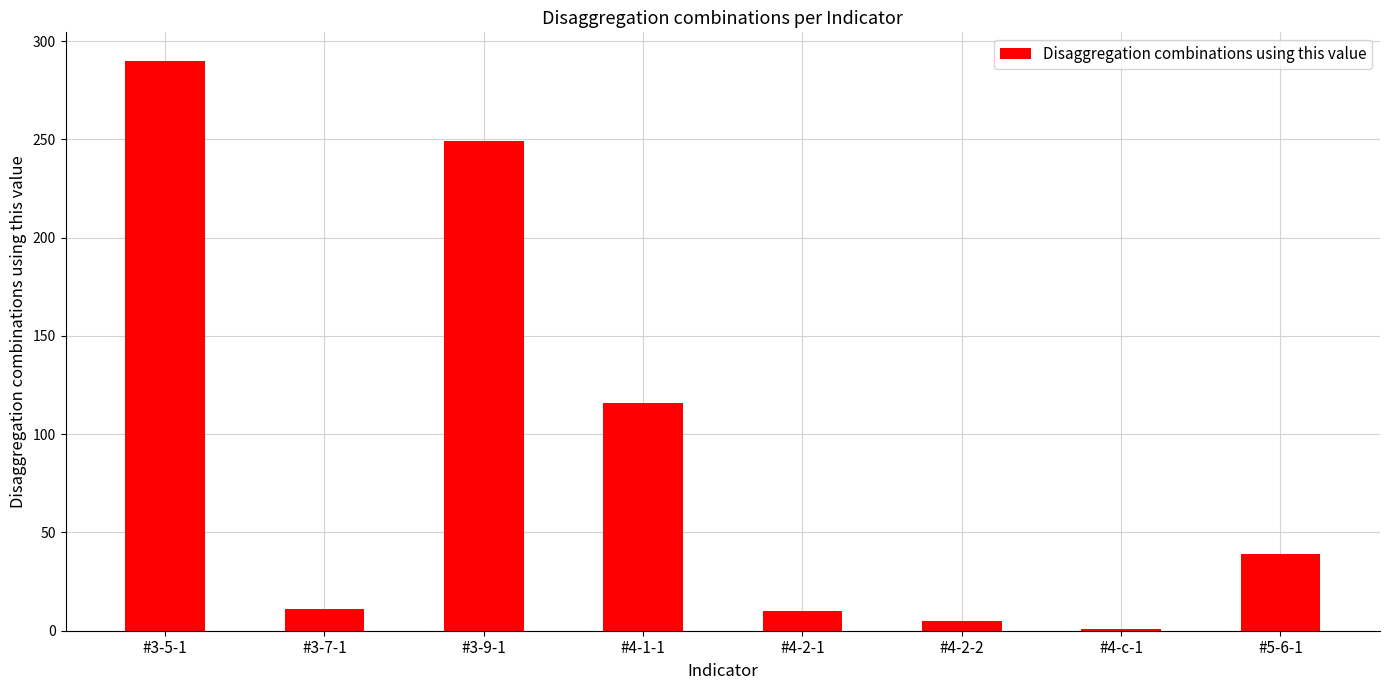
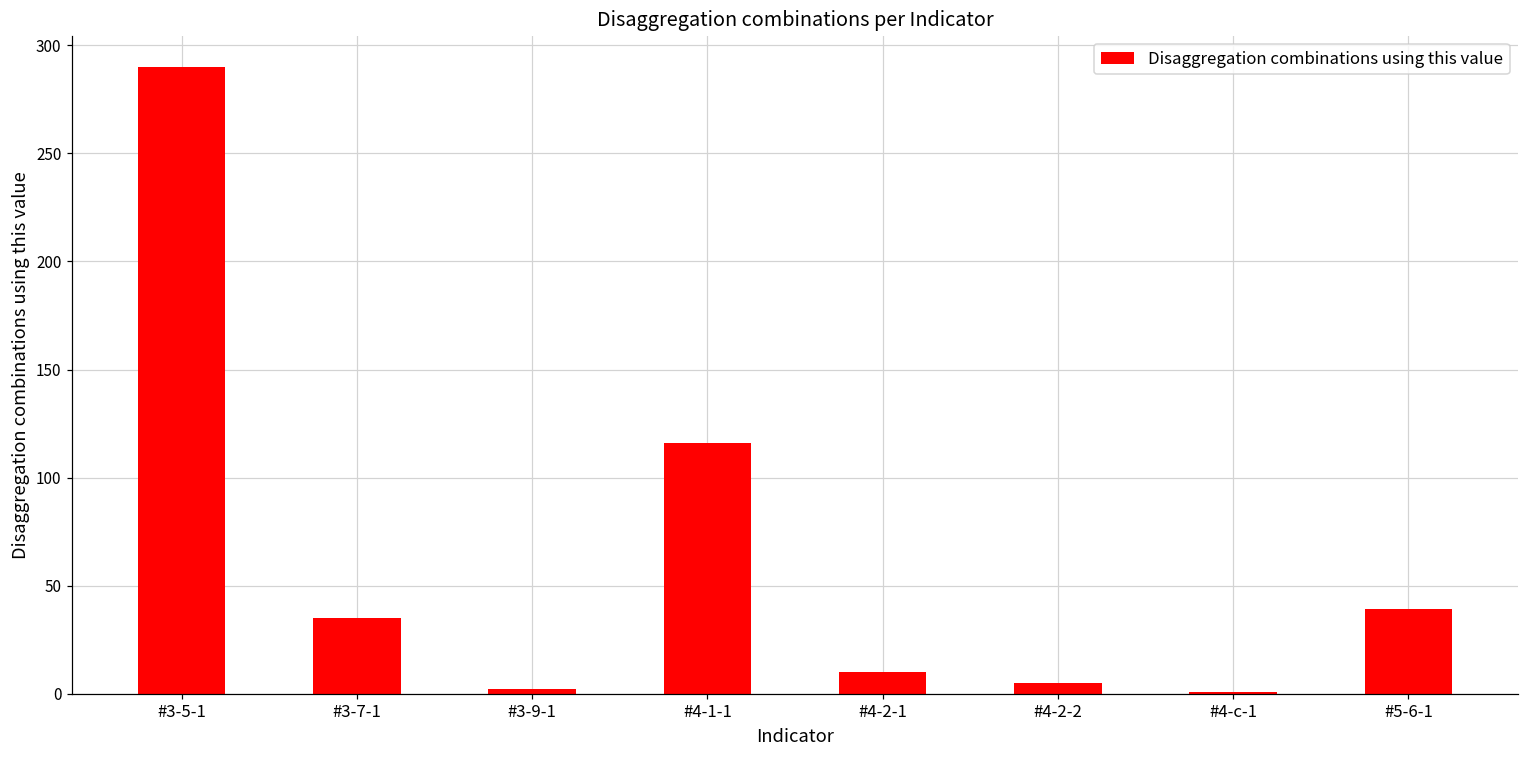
  {
    "#3-5-1": 290,
-   "#3-7-1": 11,
-   "#3-9-1": 249,
+   "#3-7-1": 35,
+   "#3-9-1": 2,
    "#4-1-1": 116,
    "#4-2-1": 10,
    "#4-2-2": 5,
    "#5-6-1": 39
  }
